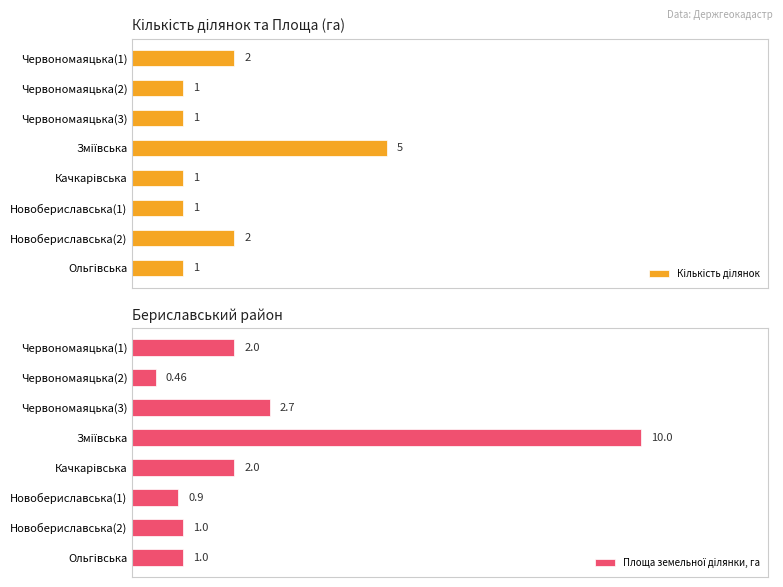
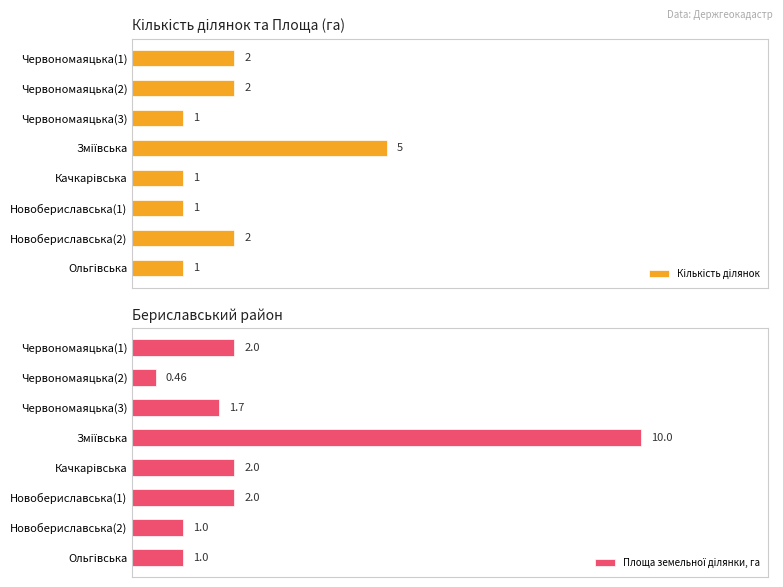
  {
    "Кількість ділянок та Площа (га)": {
      "Червономаяцька(1)": 2,
-     "Червономаяцька(2)": 1,
+     "Червономаяцька(2)": 2,
      "Червономаяцька(3)": 1,
      "Зміївська": 5,
      "Качкарівська": 1,
      "Новобериславська(1)": 1,
      "Новобериславська(2)": 2,
      "Ольгівська": 1
    },
    "Бериславський район": {
      "Червономаяцька(1)": 2.0,
      "Червономаяцька(2)": 0.46,
-     "Червономаяцька(3)": 2.7,
+     "Червономаяцька(3)": 1.7,
      "Зміївська": 10.0,
      "Качкарівська": 2.0,
-     "Новобериславська(1)": 0.9,
+     "Новобериславська(1)": 2.0,
      "Новобериславська(2)": 1.0,
      "Ольгівська": 1.0
    }
  }
